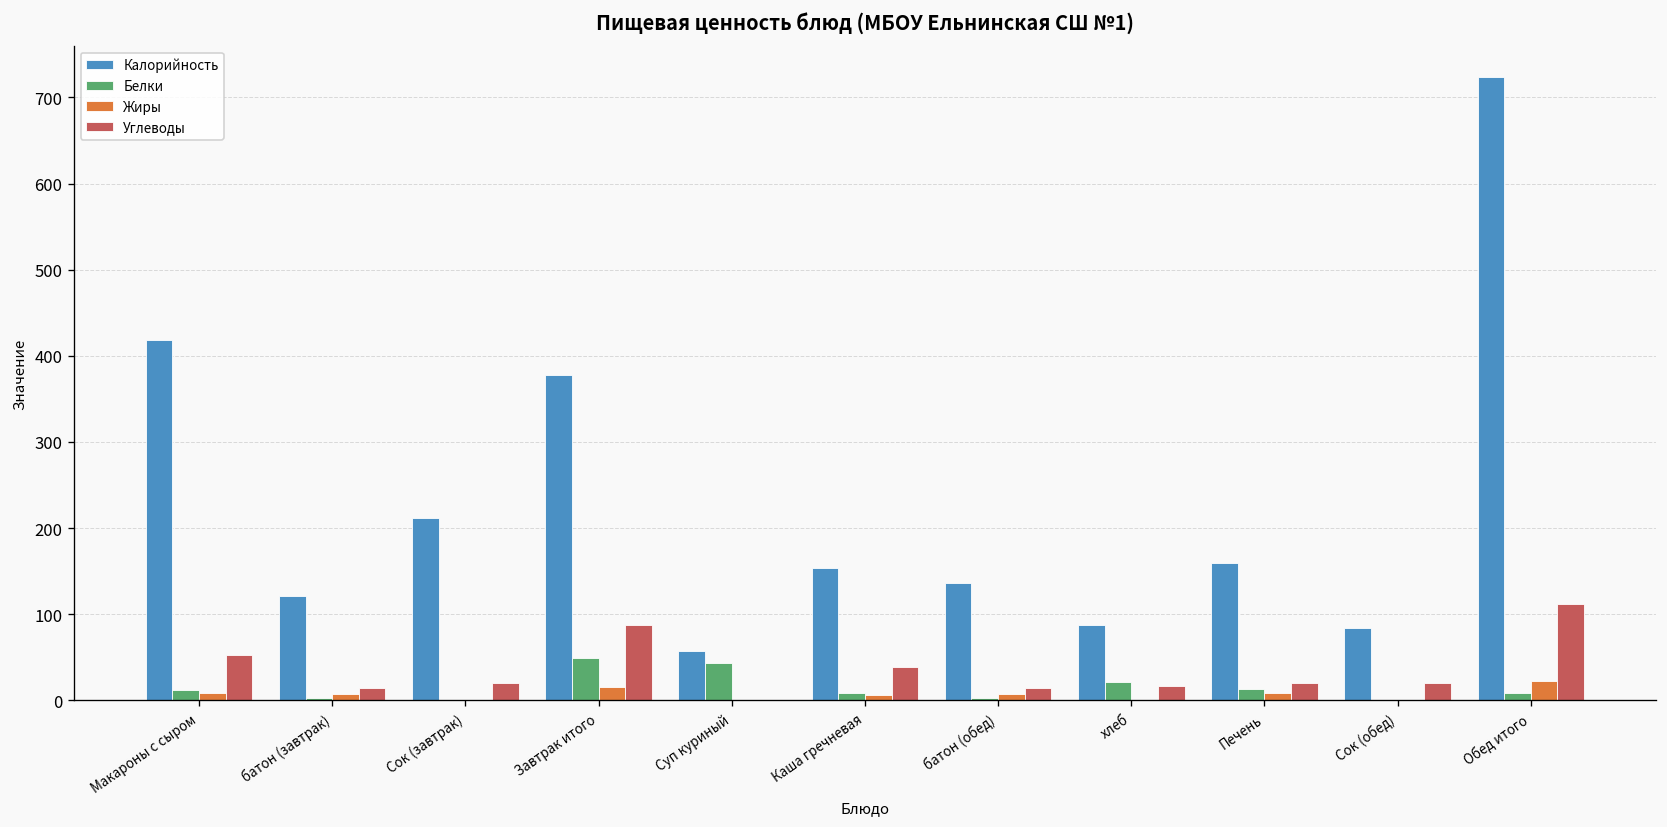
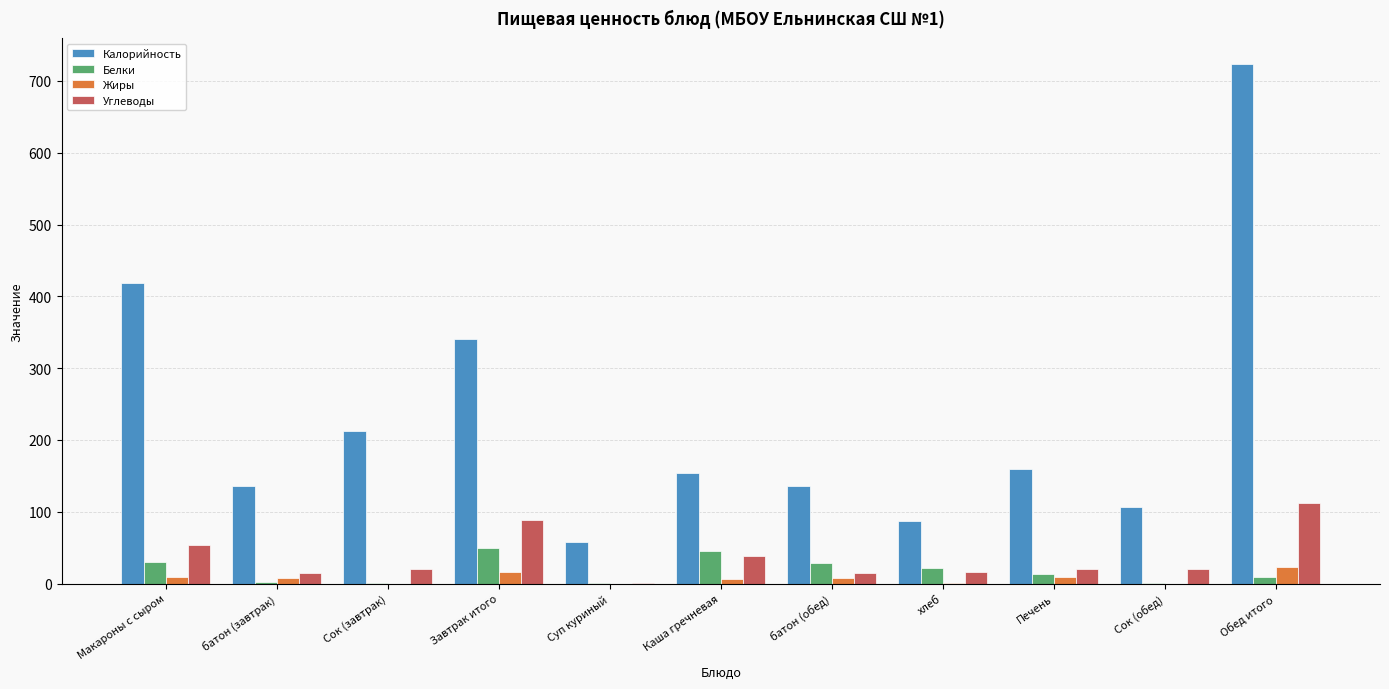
  {
    "Калорийность": {
      "Макароны с сыром": 420,
-     "батон (завтрак)": 120,
+     "батон (завтрак)": 140,
      "Сок (завтрак)": 210,
-     "Завтрак итого": 380,
+     "Завтрак итого": 340,
      "Суп куриный": 60,
      "Каша гречневая": 150,
      "батон (обед)": 140,
      "хлеб": 90,
      "Печень": 160,
-     "Сок (обед)": 80,
+     "Сок (обед)": 110,
      "Обед итого": 720
    },
    "Белки": {
-     "Макароны с сыром": 10,
+     "Макароны с сыром": 30,
      "Завтрак итого": 50,
-     "Суп куриный": 40,
-     "Каша гречневая": 10,
-     "батон (обед)": 0,
+     "Суп куриный": 0,
+     "Каша гречневая": 50,
+     "батон (обед)": 30,
      "хлеб": 20,
      "Печень": 10,
      "Обед итого": 10
    }
  }
